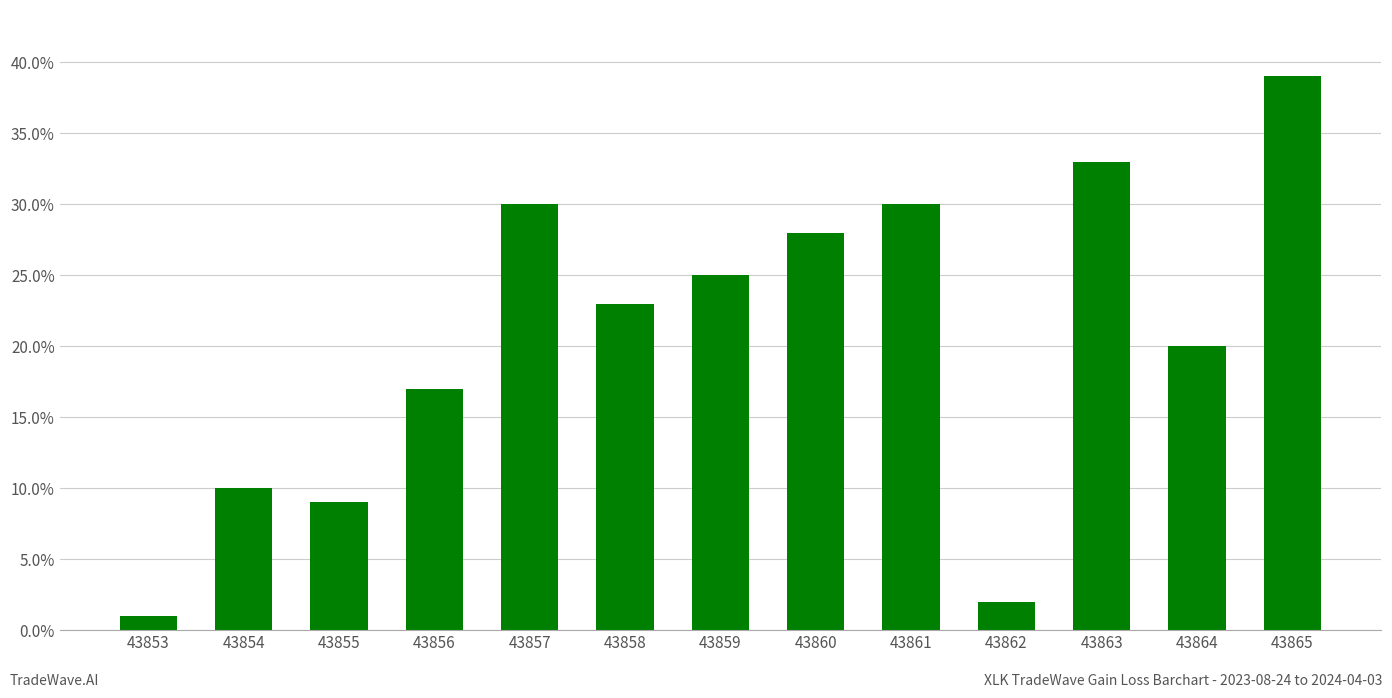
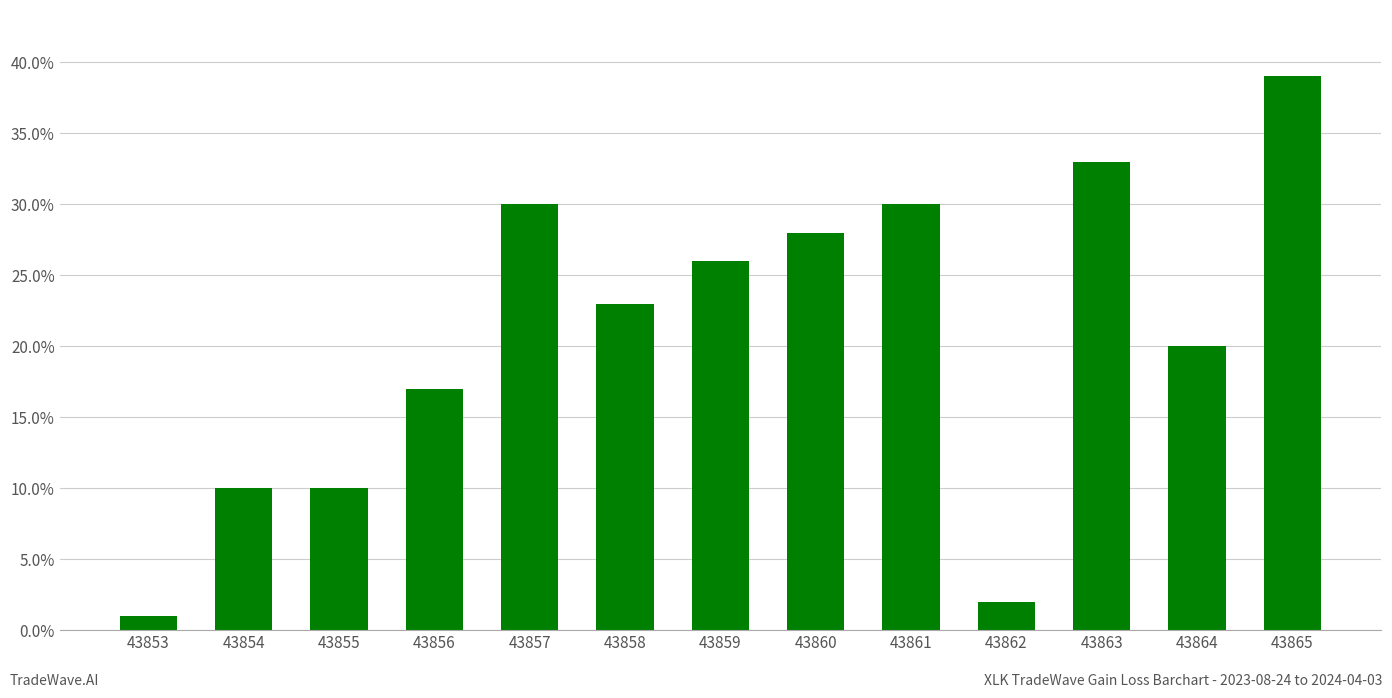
  {
    "43853": "1%",
    "43854": "10%",
-   "43855": "9%",
+   "43855": "10%",
    "43856": "17%",
    "43857": "30%",
    "43858": "23%",
-   "43859": "25%",
+   "43859": "26%",
    "43860": "28%",
    "43861": "30%",
    "43862": "2%",
    "43863": "33%",
    "43864": "20%",
    "43865": "39%"
  }
